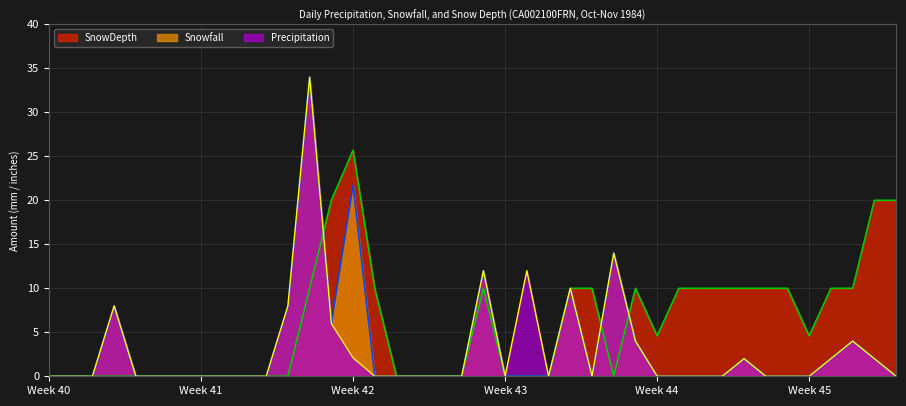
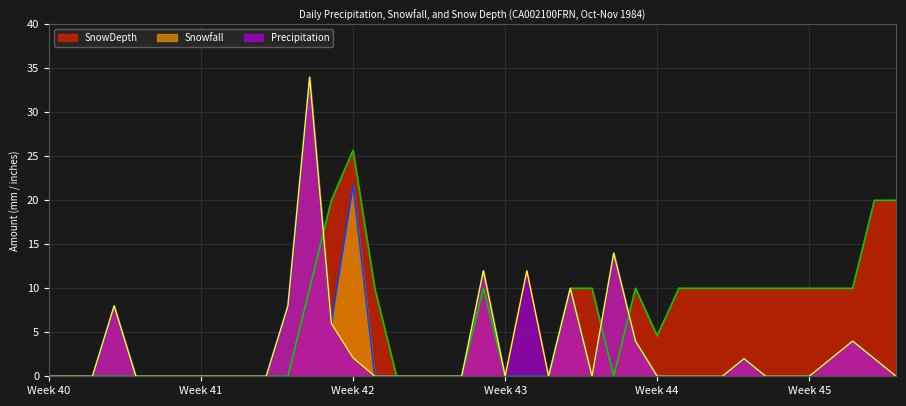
  {
    "SnowDepth": {
      "Week 42": 26,
      "Week 44": 5,
-     "Week 45": 5
+     "Week 45": 10
    },
    "Snowfall": {
      "Week 42": 22
    },
    "Precipitation": {
      "Week 42": 2
    }
  }
